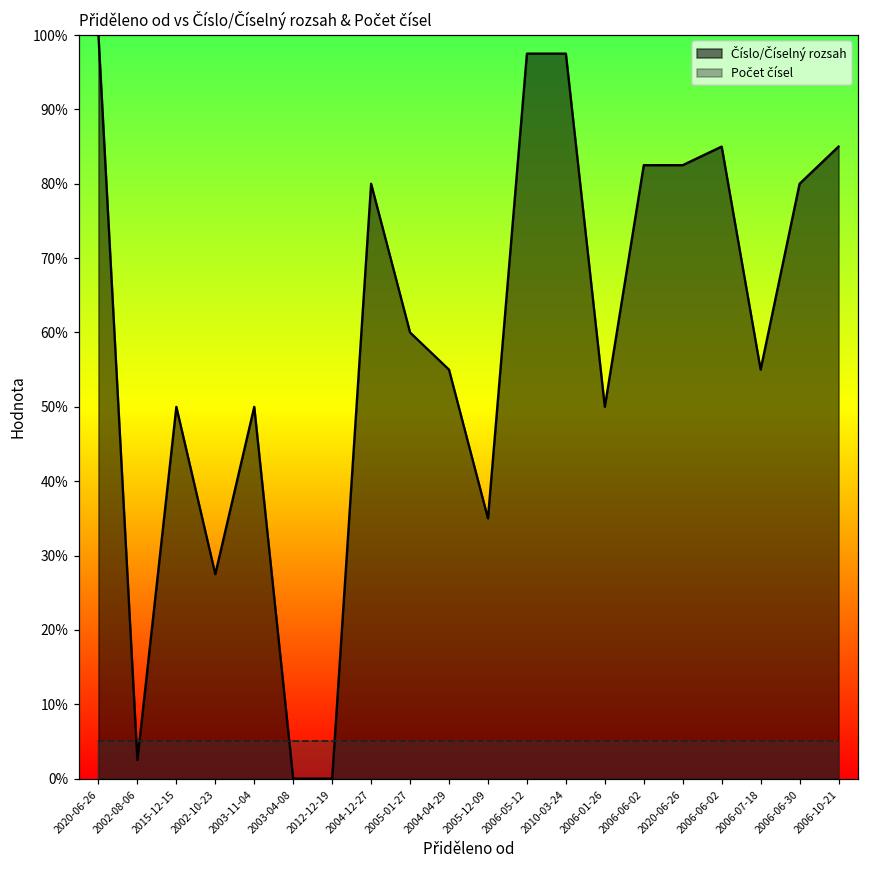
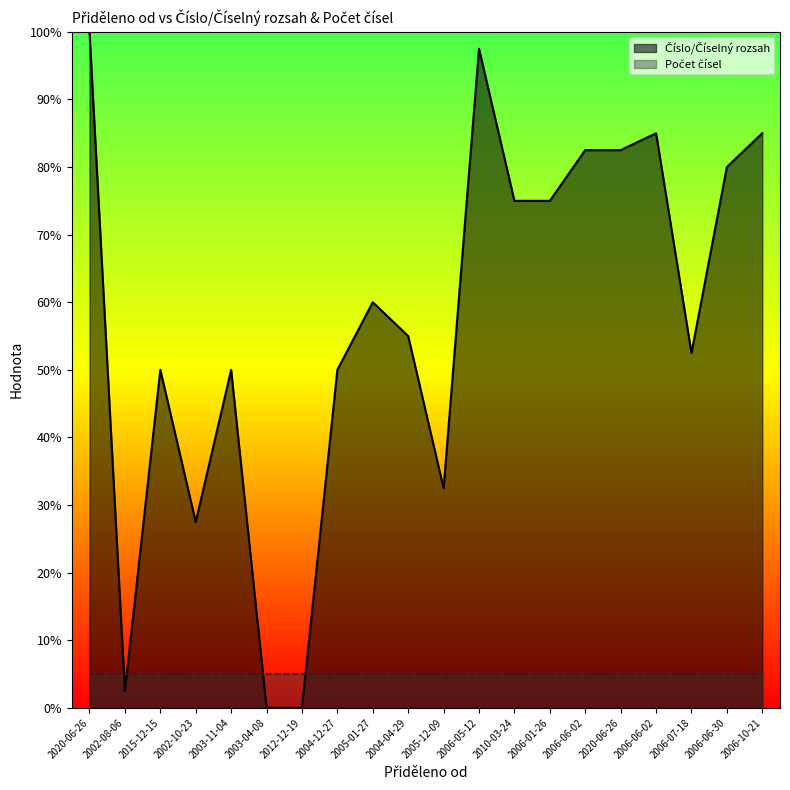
  {
    "Číslo/Číselný rozsah": {
      "2002-08-06": "2%",
      "2015-12-15": "50%",
      "2002-10-23": "27%",
      "2003-11-04": "50%",
      "2003-04-08": "0%",
      "2012-12-19": "0%",
-     "2004-12-27": "80%",
+     "2004-12-27": "50%",
      "2005-01-27": "60%",
      "2004-04-29": "55%",
-     "2005-12-09": "35%",
+     "2005-12-09": "32%",
      "2006-05-12": "97%",
-     "2010-03-24": "97%",
-     "2006-01-26": "50%",
-     "2006-07-18": "55%",
+     "2010-03-24": "75%",
+     "2006-01-26": "75%",
+     "2006-07-18": "52%",
      "2006-06-30": "80%",
      "2006-10-21": "85%"
    },
    "Počet čísel": {
      "2002-08-06": "5%",
      "2015-12-15": "5%",
      "2002-10-23": "5%",
      "2003-11-04": "5%",
      "2003-04-08": "5%",
      "2012-12-19": "5%",
      "2004-12-27": "5%",
      "2005-01-27": "5%",
      "2004-04-29": "5%",
      "2005-12-09": "5%",
      "2006-05-12": "5%",
      "2010-03-24": "5%",
      "2006-01-26": "5%",
      "2006-07-18": "5%",
      "2006-06-30": "5%",
      "2006-10-21": "5%"
    }
  }
